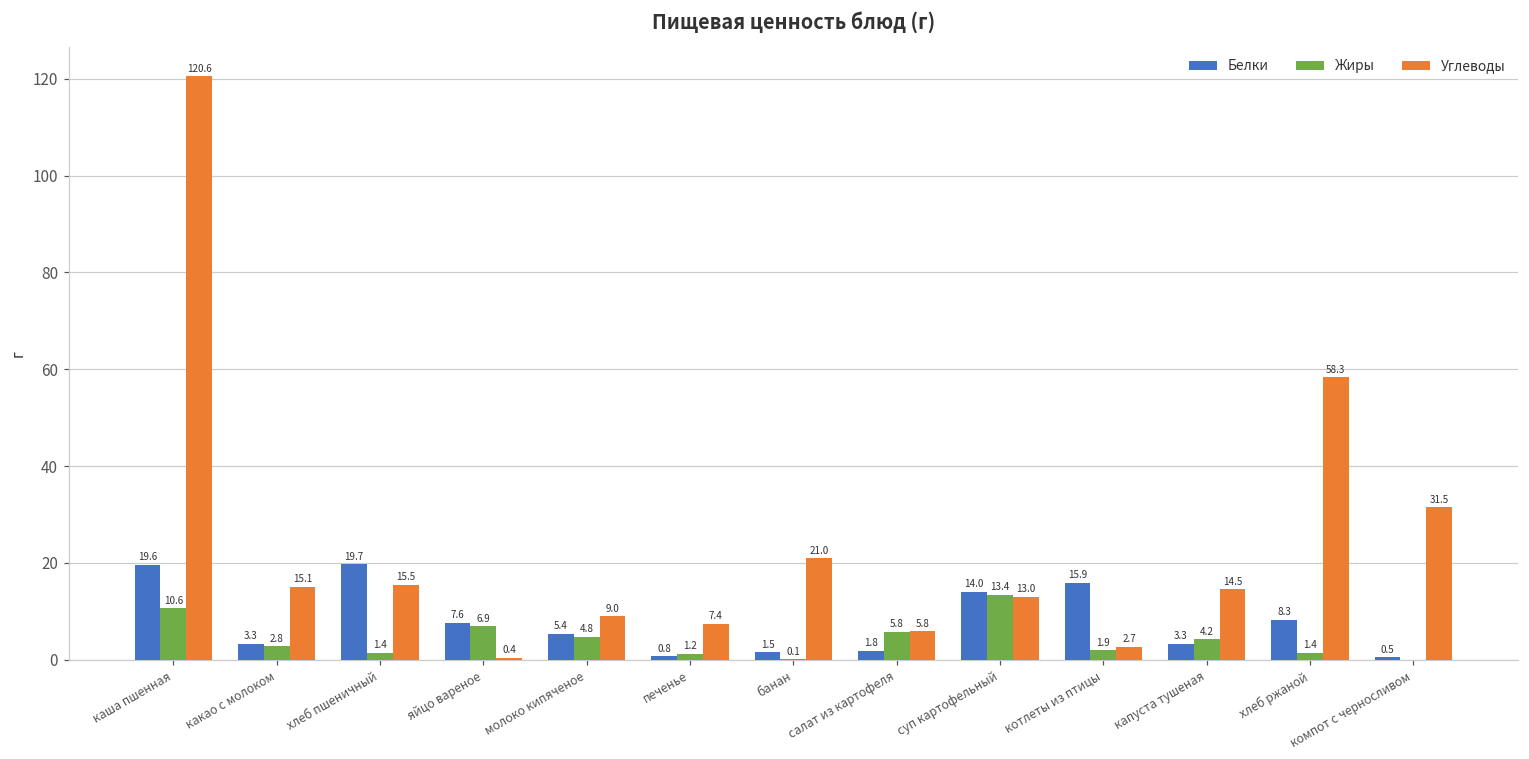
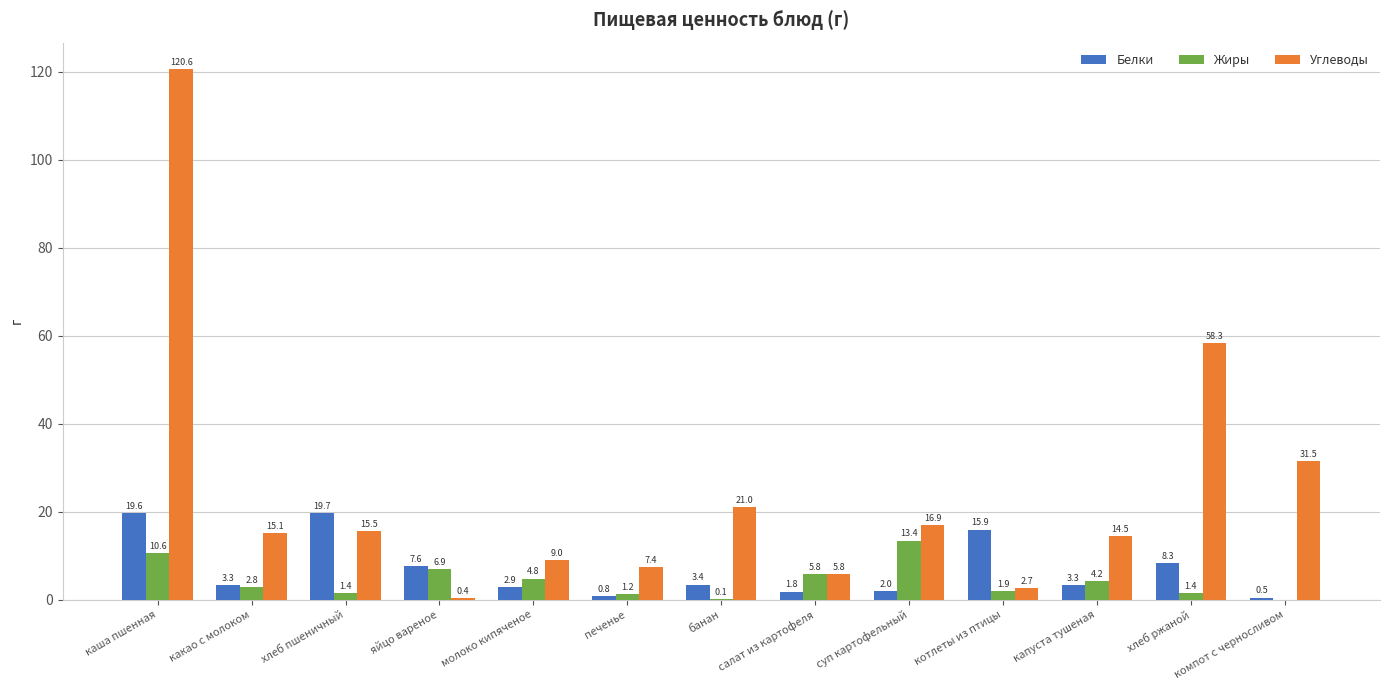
  {
    "Белки": {
      "каша пшенная": 19.6,
      "какао с молоком": 3.3,
      "хлеб пшеничный": 19.7,
      "яйцо вареное": 7.6,
-     "молоко кипяченое": 5.4,
+     "молоко кипяченое": 2.9,
      "печенье": 0.8,
-     "банан": 1.5,
+     "банан": 3.4,
      "салат из картофеля": 1.8,
-     "суп картофельный": 14.0,
+     "суп картофельный": 2.0,
      "котлеты из птицы": 15.9,
      "капуста тушеная": 3.3,
      "хлеб ржаной": 8.3,
      "компот с черносливом": 0.5
    },
    "Жиры": {
      "каша пшенная": 10.6,
      "какао с молоком": 2.8,
      "хлеб пшеничный": 1.4,
      "яйцо вареное": 6.9,
      "молоко кипяченое": 4.8,
      "печенье": 1.2,
      "банан": 0.1,
      "салат из картофеля": 5.8,
      "суп картофельный": 13.4,
      "котлеты из птицы": 1.9,
      "капуста тушеная": 4.2,
      "хлеб ржаной": 1.4
    },
    "Углеводы": {
      "каша пшенная": 120.6,
      "какао с молоком": 15.1,
      "хлеб пшеничный": 15.5,
      "яйцо вареное": 0.4,
      "молоко кипяченое": 9.0,
      "печенье": 7.4,
      "банан": 21.0,
      "салат из картофеля": 5.8,
-     "суп картофельный": 13.0,
+     "суп картофельный": 16.9,
      "котлеты из птицы": 2.7,
      "капуста тушеная": 14.5,
      "хлеб ржаной": 58.3,
      "компот с черносливом": 31.5
    }
  }
